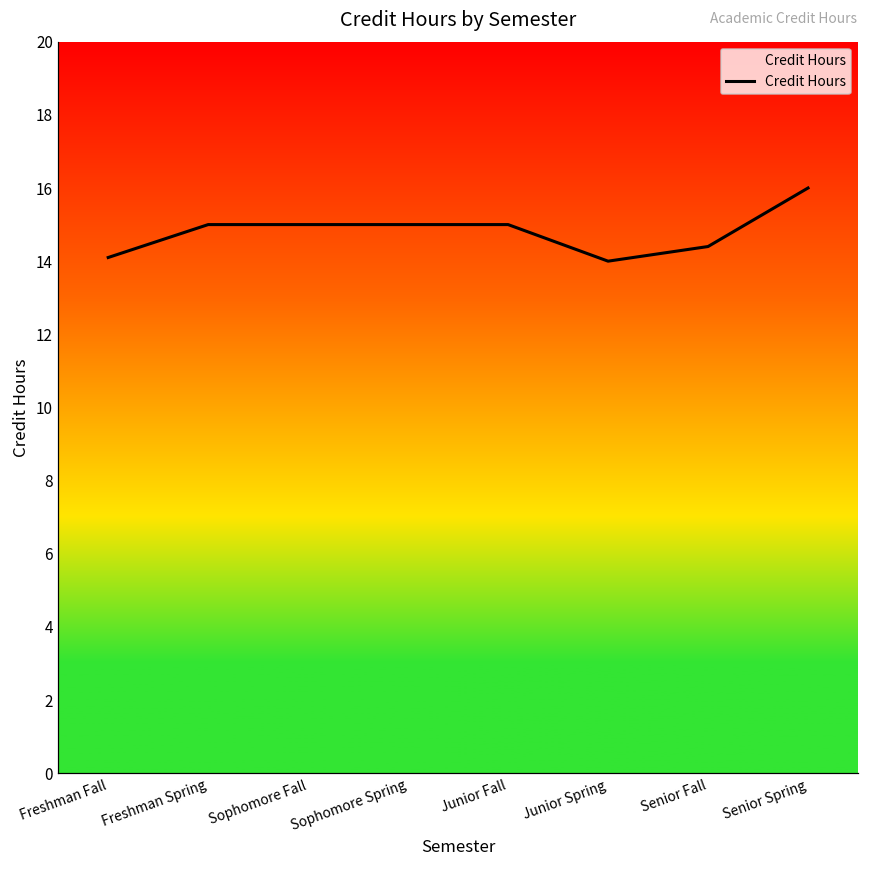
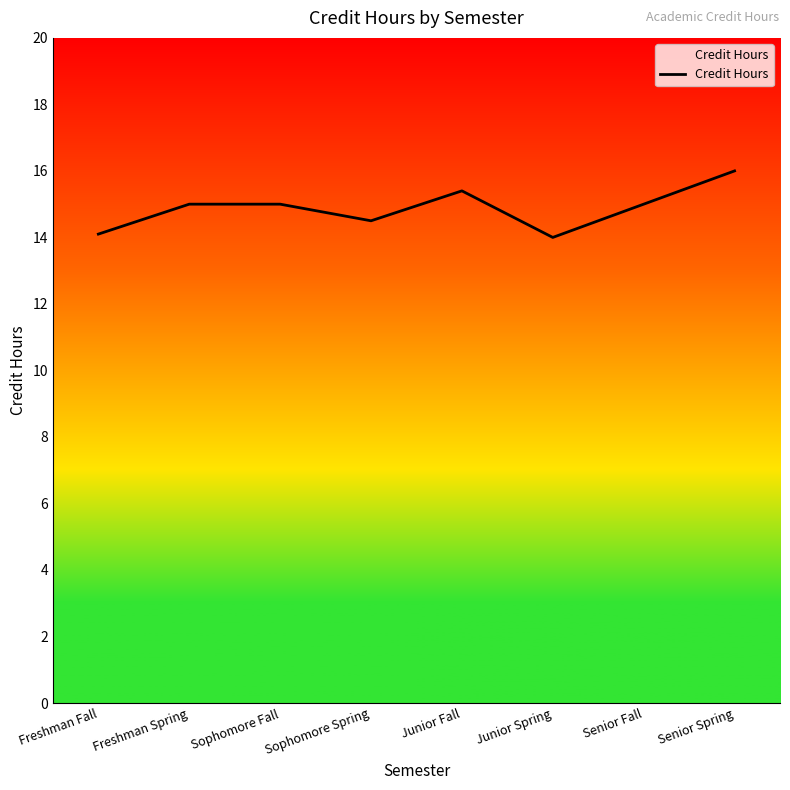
  {
    "Freshman Fall": 14.1,
    "Freshman Spring": 15.0,
    "Sophomore Fall": 15.0,
-   "Sophomore Spring": 15.0,
-   "Junior Fall": 15.0,
+   "Sophomore Spring": 14.5,
+   "Junior Fall": 15.4,
    "Junior Spring": 14.0,
-   "Senior Fall": 14.4,
+   "Senior Fall": 15.0,
    "Senior Spring": 16.0
  }
